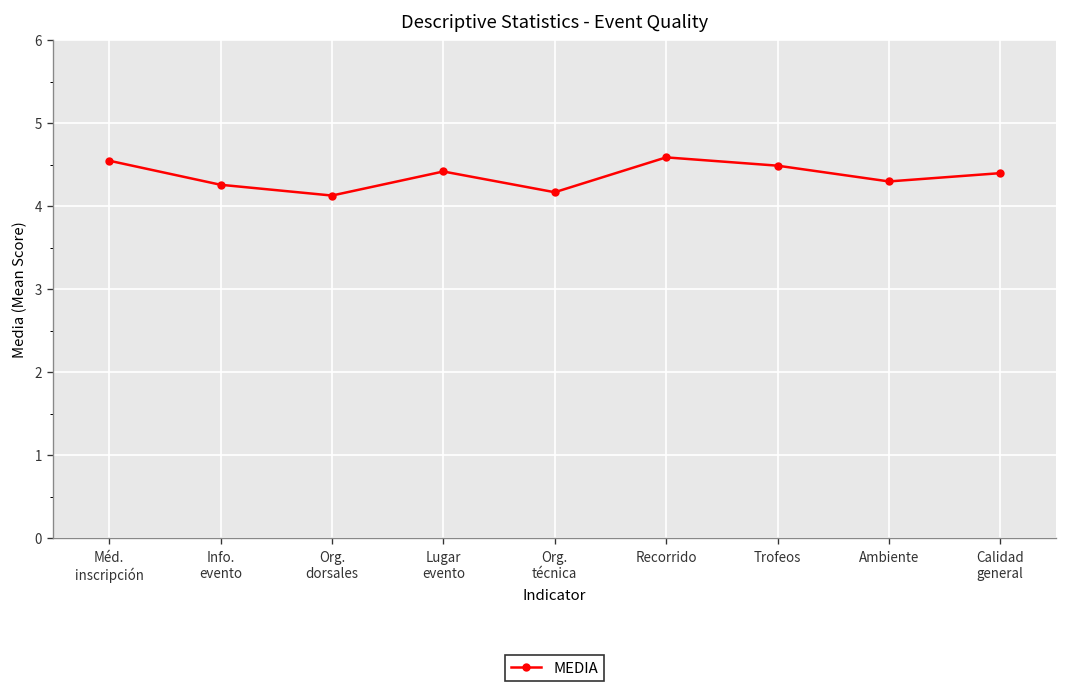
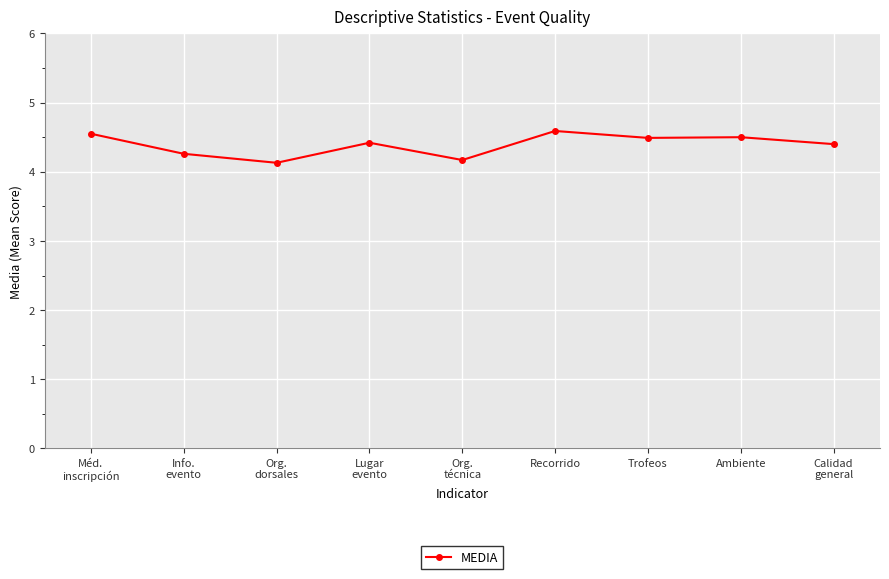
  {
    "Méd. inscripción": 4.6,
    "Info. evento": 4.3,
    "Org. dorsales": 4.1,
    "Lugar evento": 4.4,
    "Org. técnica": 4.2,
    "Recorrido": 4.6,
    "Trofeos": 4.5,
-   "Ambiente": 4.3,
+   "Ambiente": 4.5,
    "Calidad general": 4.4
  }
